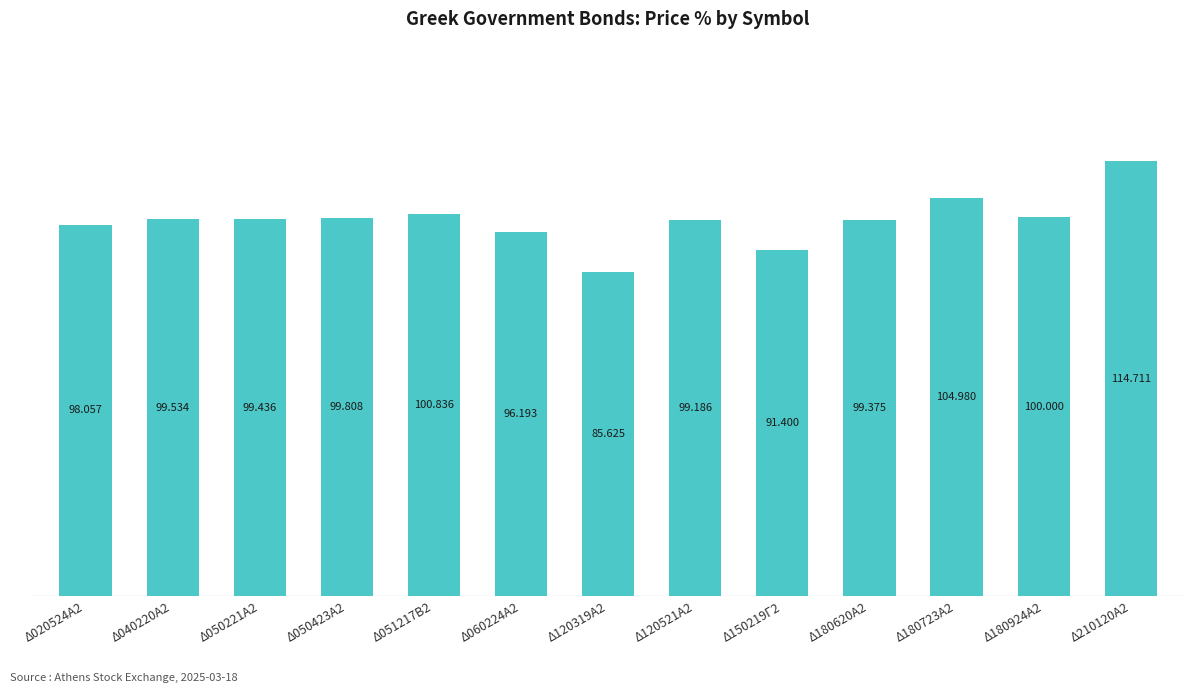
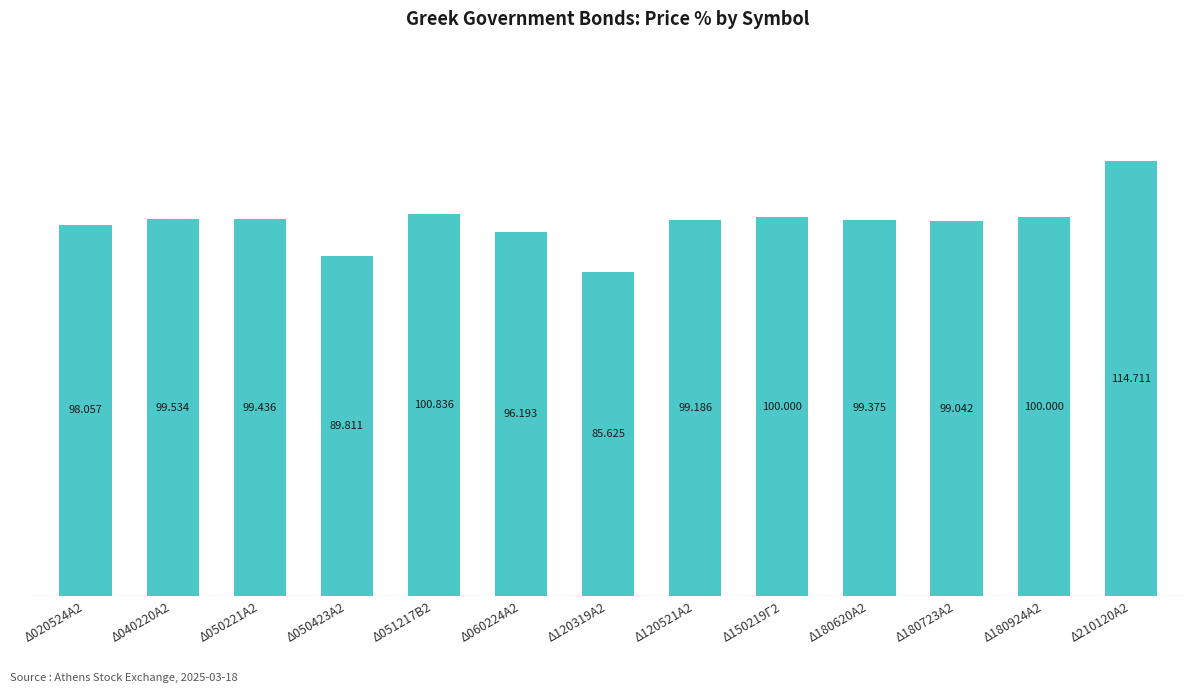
  {
    "Δ020524Α2": 98.057,
    "Δ040220Α2": 99.534,
    "Δ050221Α2": 99.436,
-   "Δ050423Α2": 99.808,
+   "Δ050423Α2": 89.811,
    "Δ051217Β2": 100.836,
    "Δ060224Α2": 96.193,
    "Δ120319Α2": 85.625,
    "Δ120521Α2": 99.186,
-   "Δ150219Γ2": 91.400,
+   "Δ150219Γ2": 100.000,
    "Δ180620Α2": 99.375,
-   "Δ180723Α2": 104.980,
+   "Δ180723Α2": 99.042,
    "Δ180924Α2": 100.000,
    "Δ210120Α2": 114.711
  }
